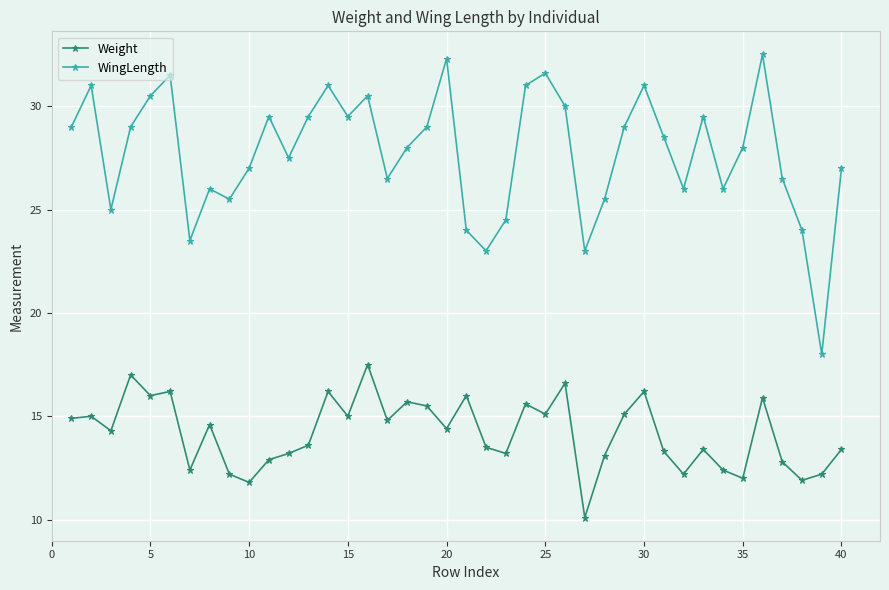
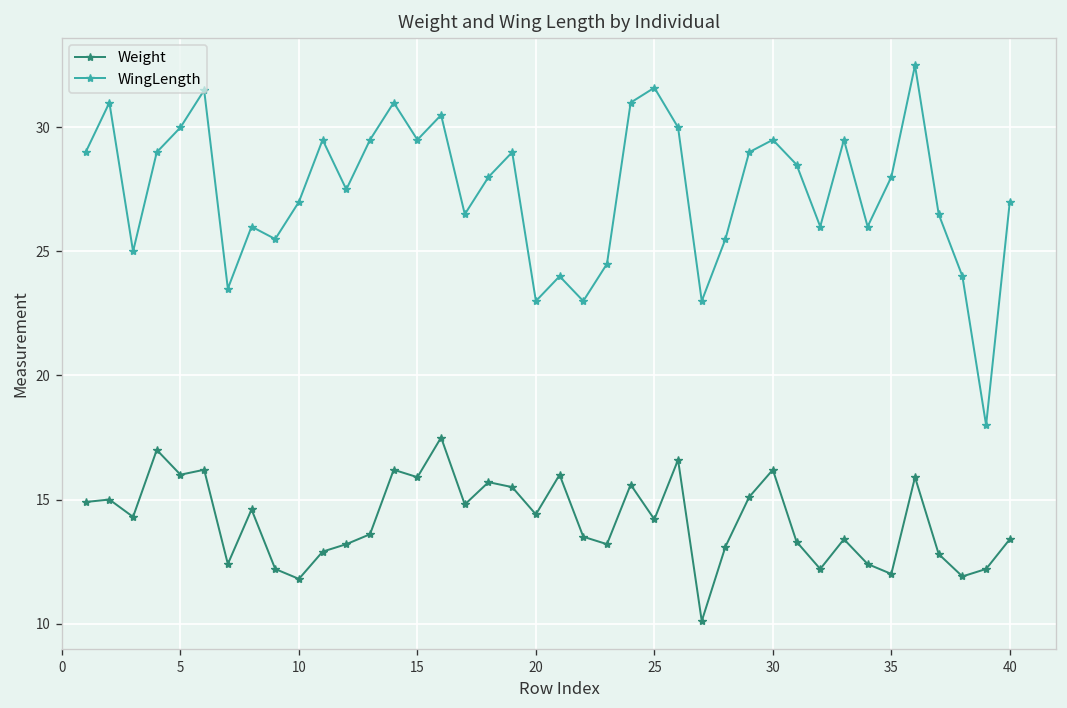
  {
    "Weight": {
      "5": 16.0,
      "10": 11.8,
-     "15": 15.0,
+     "15": 15.9,
      "20": 14.4,
-     "25": 15.1,
+     "25": 14.2,
      "30": 16.2,
      "35": 12.0,
      "40": 13.4
    },
    "WingLength": {
-     "5": 30.5,
+     "5": 30.0,
      "10": 27.0,
      "15": 29.5,
-     "20": 32.3,
+     "20": 23.0,
      "25": 31.6,
-     "30": 31.0,
+     "30": 29.5,
      "35": 28.0,
      "40": 27.0
    }
  }
